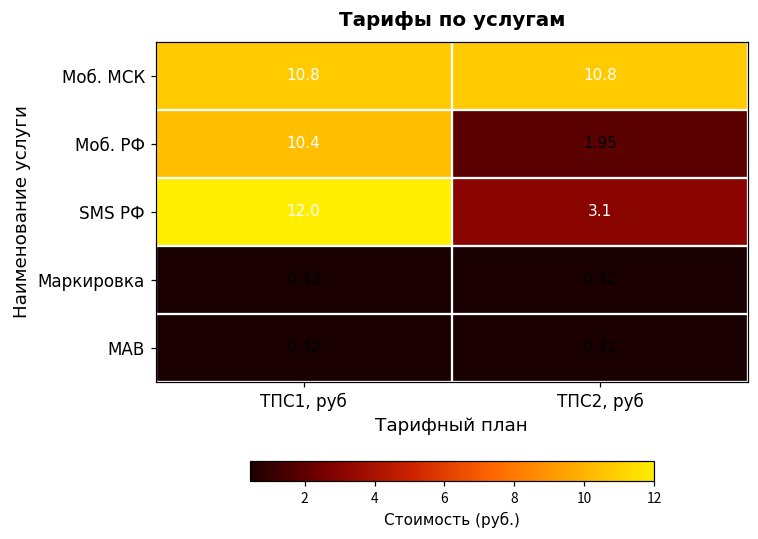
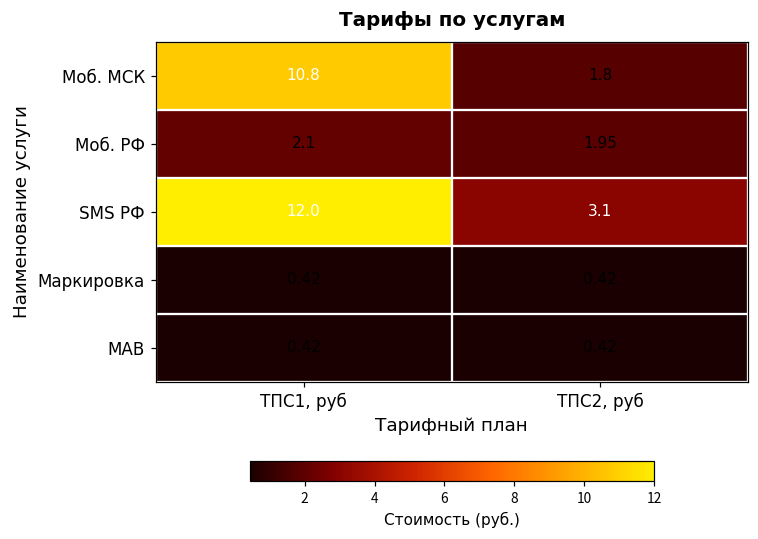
  {
    "Моб. МСК": {
      "ТПС1, руб": 10.8,
-     "ТПС2, руб": 10.8
+     "ТПС2, руб": 1.8
    },
    "Моб. РФ": {
-     "ТПС1, руб": 10.4,
+     "ТПС1, руб": 2.1,
      "ТПС2, руб": 1.95
    },
    "SMS РФ": {
      "ТПС1, руб": 12.0,
      "ТПС2, руб": 3.1
    }
  }
